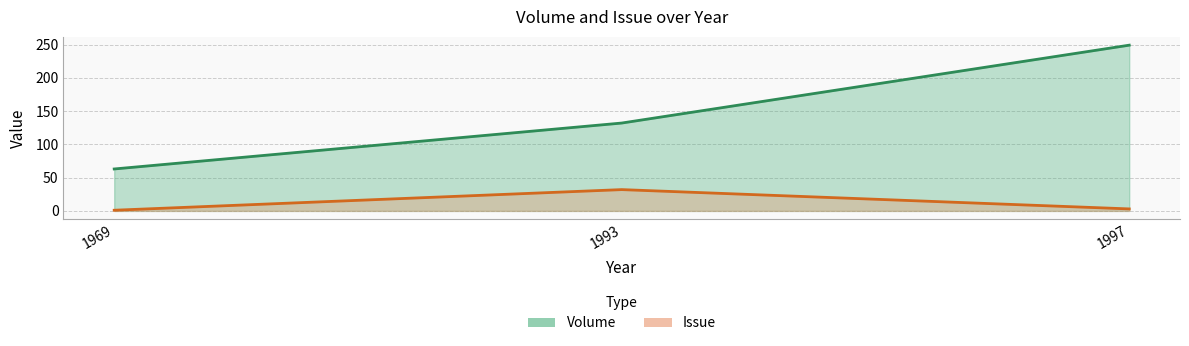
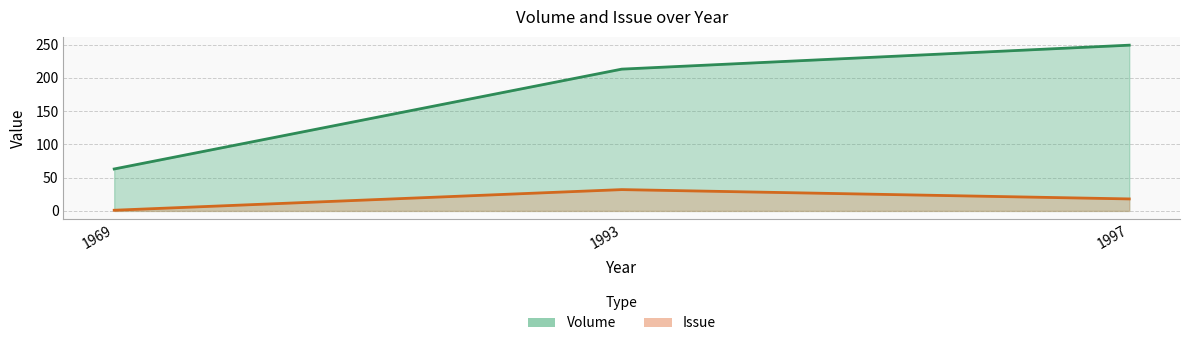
  {
    "Volume": {
      "1969": 60,
-     "1993": 130,
+     "1993": 210,
      "1997": 250
    },
    "Issue": {
      "1969": 0,
      "1993": 30,
-     "1997": 0
+     "1997": 20
    }
  }
